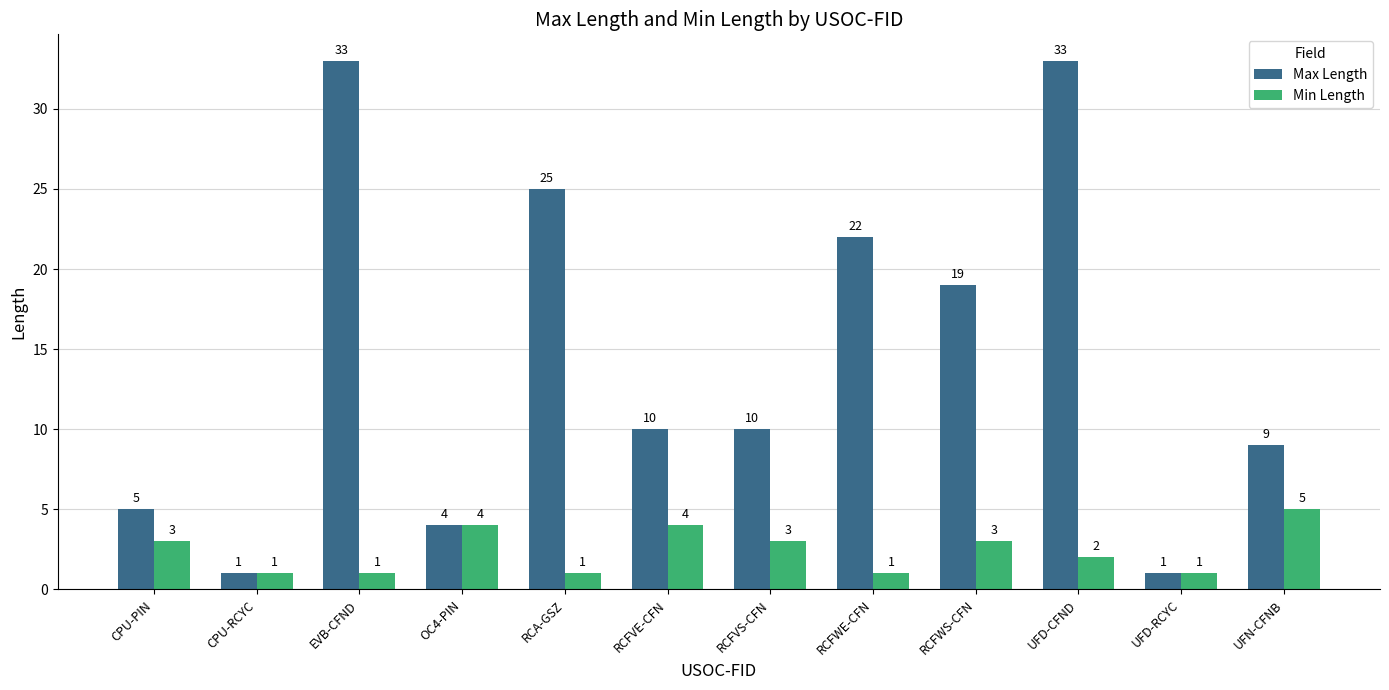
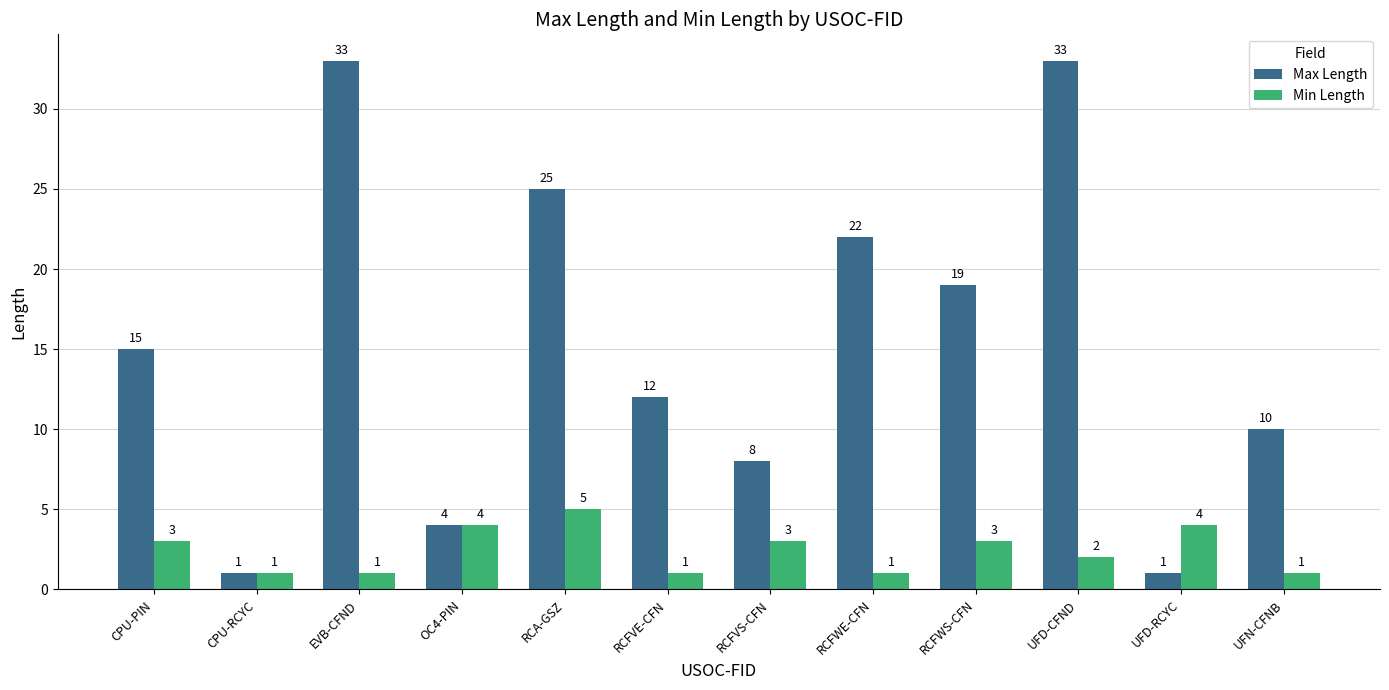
  {
    "Max Length": {
-     "CPU-PIN": 5,
+     "CPU-PIN": 15,
      "CPU-RCYC": 1,
      "EVB-CFND": 33,
      "OC4-PIN": 4,
      "RCA-GSZ": 25,
-     "RCFVE-CFN": 10,
-     "RCFVS-CFN": 10,
+     "RCFVE-CFN": 12,
+     "RCFVS-CFN": 8,
      "RCFWE-CFN": 22,
      "RCFWS-CFN": 19,
      "UFD-CFND": 33,
      "UFD-RCYC": 1,
-     "UFN-CFNB": 9
+     "UFN-CFNB": 10
    },
    "Min Length": {
      "CPU-PIN": 3,
      "CPU-RCYC": 1,
      "EVB-CFND": 1,
      "OC4-PIN": 4,
-     "RCA-GSZ": 1,
-     "RCFVE-CFN": 4,
+     "RCA-GSZ": 5,
+     "RCFVE-CFN": 1,
      "RCFVS-CFN": 3,
      "RCFWE-CFN": 1,
      "RCFWS-CFN": 3,
      "UFD-CFND": 2,
-     "UFD-RCYC": 1,
-     "UFN-CFNB": 5
+     "UFD-RCYC": 4,
+     "UFN-CFNB": 1
    }
  }
